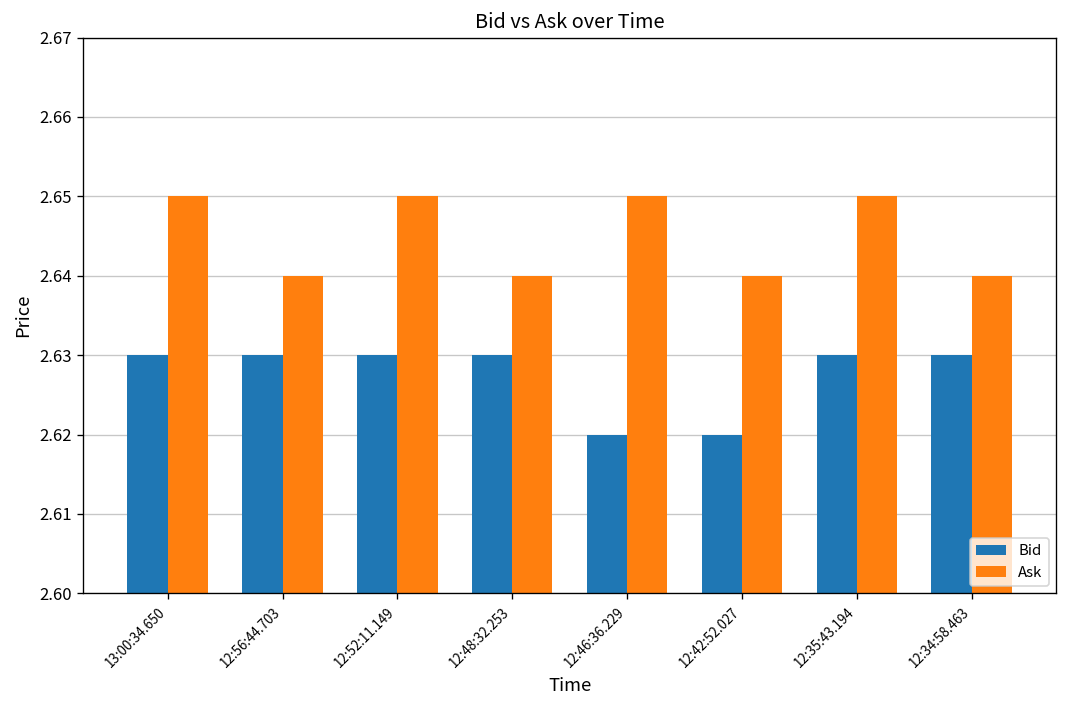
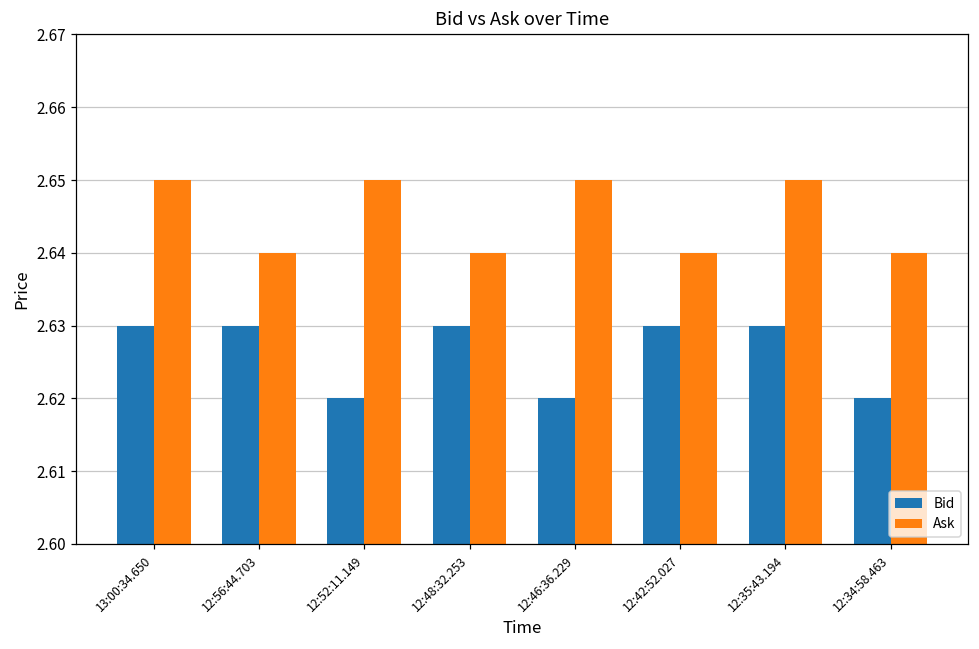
  {
    "Bid": {
      "13:00:34.650": 2.63,
      "12:56:44.703": 2.63,
-     "12:52:11.149": 2.63,
+     "12:52:11.149": 2.62,
      "12:48:32.253": 2.63,
      "12:46:36.229": 2.62,
-     "12:42:52.027": 2.62,
+     "12:42:52.027": 2.63,
      "12:35:43.194": 2.63,
-     "12:34:58.463": 2.63
+     "12:34:58.463": 2.62
    },
    "Ask": {
      "13:00:34.650": 2.65,
      "12:56:44.703": 2.64,
      "12:52:11.149": 2.65,
      "12:48:32.253": 2.64,
      "12:46:36.229": 2.65,
      "12:42:52.027": 2.64,
      "12:35:43.194": 2.65,
      "12:34:58.463": 2.64
    }
  }
